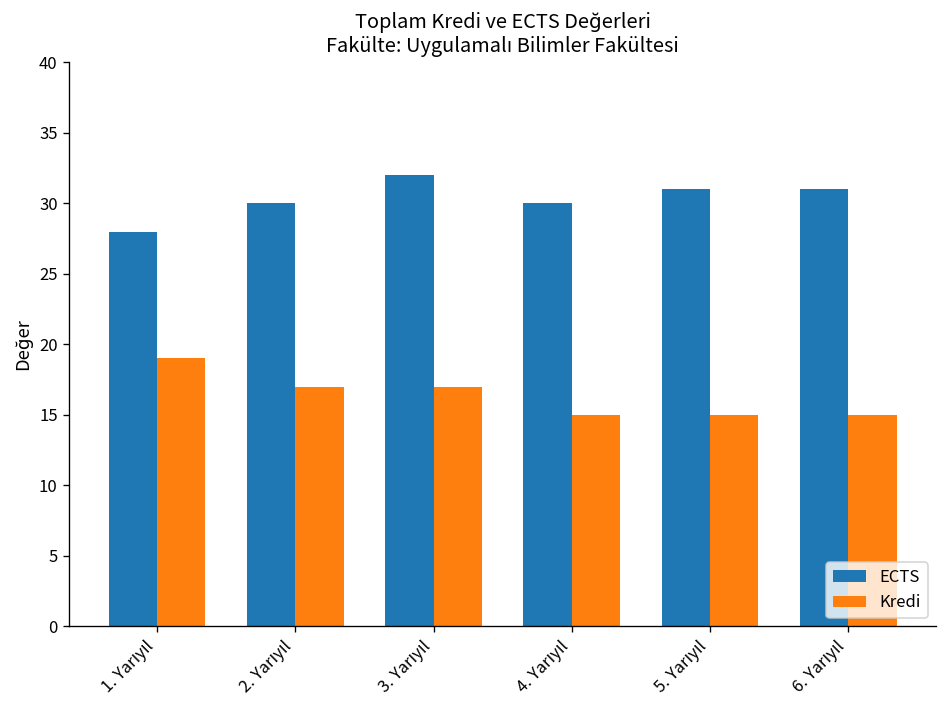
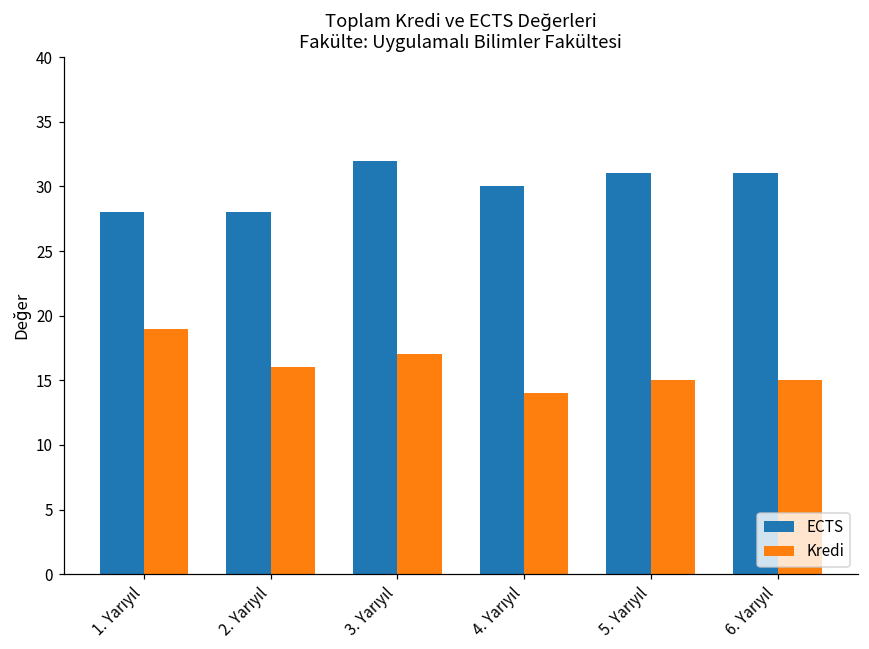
  {
    "ECTS": {
      "1. Yarıyıl": 28,
-     "2. Yarıyıl": 30,
+     "2. Yarıyıl": 28,
      "3. Yarıyıl": 32,
      "4. Yarıyıl": 30,
      "5. Yarıyıl": 31,
      "6. Yarıyıl": 31
    },
    "Kredi": {
      "1. Yarıyıl": 19,
-     "2. Yarıyıl": 17,
+     "2. Yarıyıl": 16,
      "3. Yarıyıl": 17,
-     "4. Yarıyıl": 15,
+     "4. Yarıyıl": 14,
      "5. Yarıyıl": 15,
      "6. Yarıyıl": 15
    }
  }
